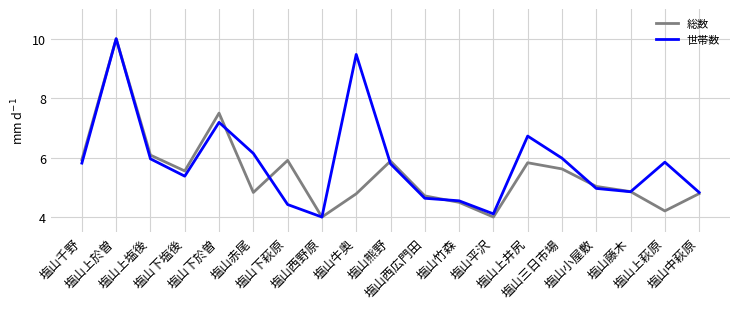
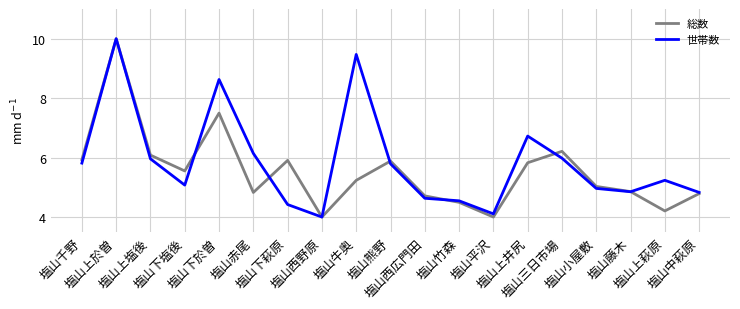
  {
    "総数": {
      "塩山千野": 5.9,
      "塩山上塩後": 6.1,
      "塩山下塩後": 5.6,
      "塩山下於曽": 7.5,
      "塩山赤尾": 4.8,
      "塩山下萩原": 5.9,
-     "塩山牛奥": 4.8,
+     "塩山牛奥": 5.2,
      "塩山熊野": 5.9,
      "塩山平沢": 4.0,
      "塩山上井尻": 5.8,
-     "塩山三日市場": 5.6,
+     "塩山三日市場": 6.2,
      "塩山上萩原": 4.2
    },
    "世帯数": {
      "塩山千野": 5.8,
      "塩山上塩後": 6.0,
-     "塩山下塩後": 5.4,
-     "塩山下於曽": 7.2,
+     "塩山下塩後": 5.1,
+     "塩山下於曽": 8.6,
      "塩山赤尾": 6.1,
      "塩山下萩原": 4.4,
      "塩山牛奥": 9.5,
      "塩山熊野": 5.8,
      "塩山平沢": 4.1,
      "塩山上井尻": 6.7,
      "塩山三日市場": 6.0,
-     "塩山上萩原": 5.8
+     "塩山上萩原": 5.2
    }
  }
